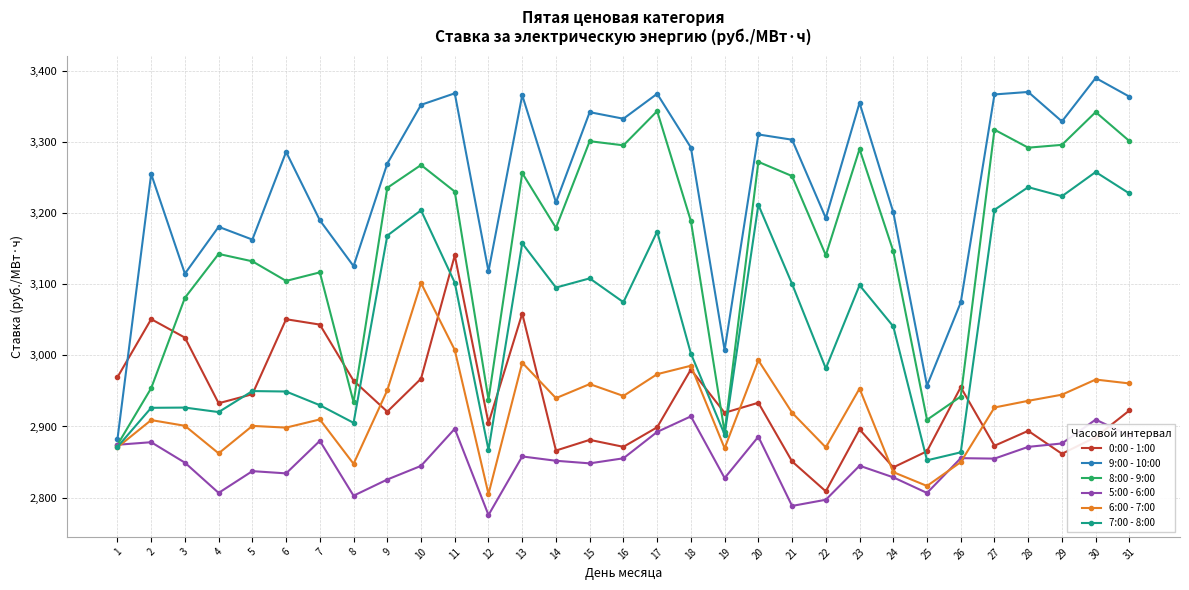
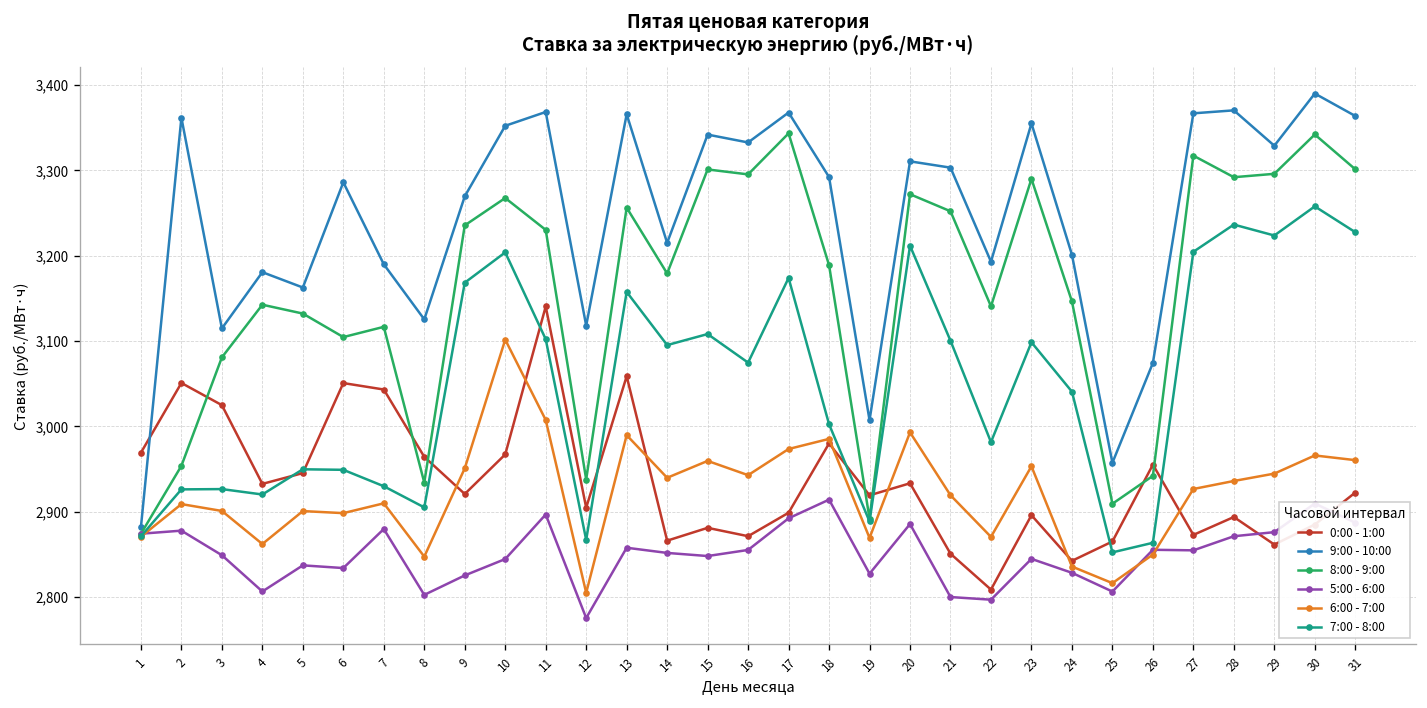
  {
    "0:00 - 1:00": {
      "1": "2,970",
      "2": "3,050",
      "3": "3,020",
      "4": "2,930",
      "5": "2,950",
      "6": "3,050",
      "7": "3,040",
      "8": "2,960",
      "9": "2,920",
      "10": "2,970",
      "11": "3,140",
      "12": "2,900",
      "13": "3,060",
      "14": "2,870",
      "15": "2,880",
      "16": "2,870",
      "17": "2,900",
      "18": "2,980",
      "19": "2,920",
      "20": "2,930",
      "21": "2,850",
      "22": "2,810",
      "23": "2,900",
      "24": "2,840",
      "25": "2,870",
      "26": "2,960",
      "27": "2,870",
      "28": "2,890",
      "29": "2,860",
      "31": "2,920"
    },
    "9:00 - 10:00": {
      "1": "2,880",
-     "2": "3,260",
+     "2": "3,360",
      "3": "3,110",
      "4": "3,180",
      "5": "3,160",
      "6": "3,290",
      "7": "3,190",
      "8": "3,130",
      "9": "3,270",
      "10": "3,350",
      "11": "3,370",
      "12": "3,120",
      "13": "3,370",
      "14": "3,220",
      "15": "3,340",
      "16": "3,330",
      "17": "3,370",
      "18": "3,290",
      "19": "3,010",
      "20": "3,310",
      "21": "3,300",
      "22": "3,190",
      "23": "3,360",
      "24": "3,200",
      "25": "2,960",
      "26": "3,070",
      "27": "3,370",
      "28": "3,370",
      "29": "3,330",
      "30": "3,390",
      "31": "3,360"
    },
    "5:00 - 6:00": {
      "2": "2,880",
      "3": "2,850",
      "4": "2,810",
      "5": "2,840",
      "6": "2,830",
      "7": "2,880",
      "8": "2,800",
      "9": "2,830",
      "10": "2,840",
      "11": "2,900",
      "12": "2,780",
      "13": "2,860",
      "14": "2,850",
      "15": "2,850",
      "16": "2,860",
      "17": "2,890",
      "18": "2,910",
      "19": "2,830",
      "20": "2,890",
-     "21": "2,790",
+     "21": "2,800",
      "22": "2,800",
      "23": "2,840",
      "24": "2,830",
      "25": "2,810",
      "26": "2,860",
      "27": "2,850",
      "28": "2,870",
      "29": "2,880",
      "30": "2,910"
    },
    "6:00 - 7:00": {
      "2": "2,910",
      "3": "2,900",
      "4": "2,860",
      "5": "2,900",
      "6": "2,900",
      "7": "2,910",
      "8": "2,850",
      "9": "2,950",
      "10": "3,100",
      "11": "3,010",
      "12": "2,810",
      "13": "2,990",
      "14": "2,940",
      "15": "2,960",
      "16": "2,940",
      "17": "2,970",
      "18": "2,990",
      "19": "2,870",
      "20": "2,990",
      "21": "2,920",
      "22": "2,870",
      "23": "2,950",
      "24": "2,840",
      "25": "2,820",
      "26": "2,850",
      "27": "2,930",
      "28": "2,940",
      "29": "2,940",
      "30": "2,970",
      "31": "2,960"
    }
  }
